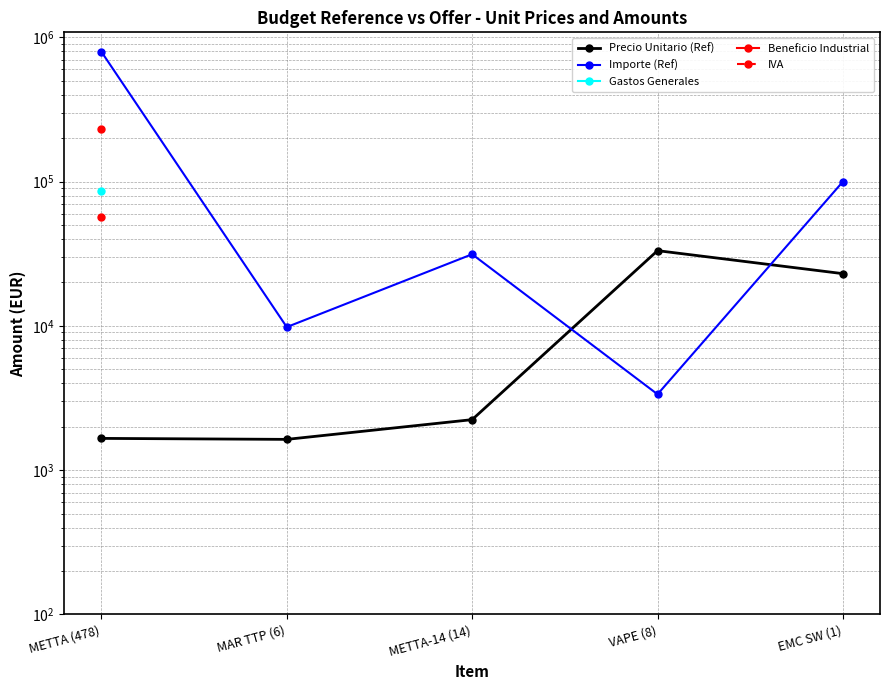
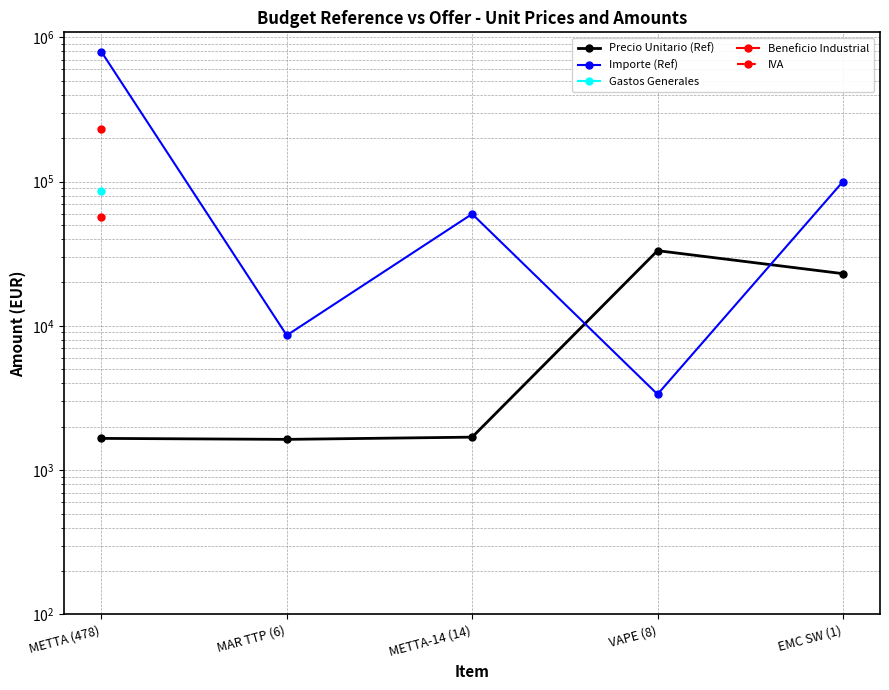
  {
    "Precio Unitario (Ref)": {
      "METTA (478)": 1700,
      "MAR TTP (6)": 1600,
-     "METTA-14 (14)": 2200,
+     "METTA-14 (14)": 1700,
      "VAPE (8)": 33000,
      "EMC SW (1)": 23000
    },
    "Importe (Ref)": {
      "METTA (478)": 800000,
-     "MAR TTP (6)": 10000,
-     "METTA-14 (14)": 31000,
+     "MAR TTP (6)": 9000,
+     "METTA-14 (14)": 60000,
      "VAPE (8)": 3400,
      "EMC SW (1)": 100000
    },
    "Gastos Generales": {
      "METTA (478)": 90000
    }
  }
